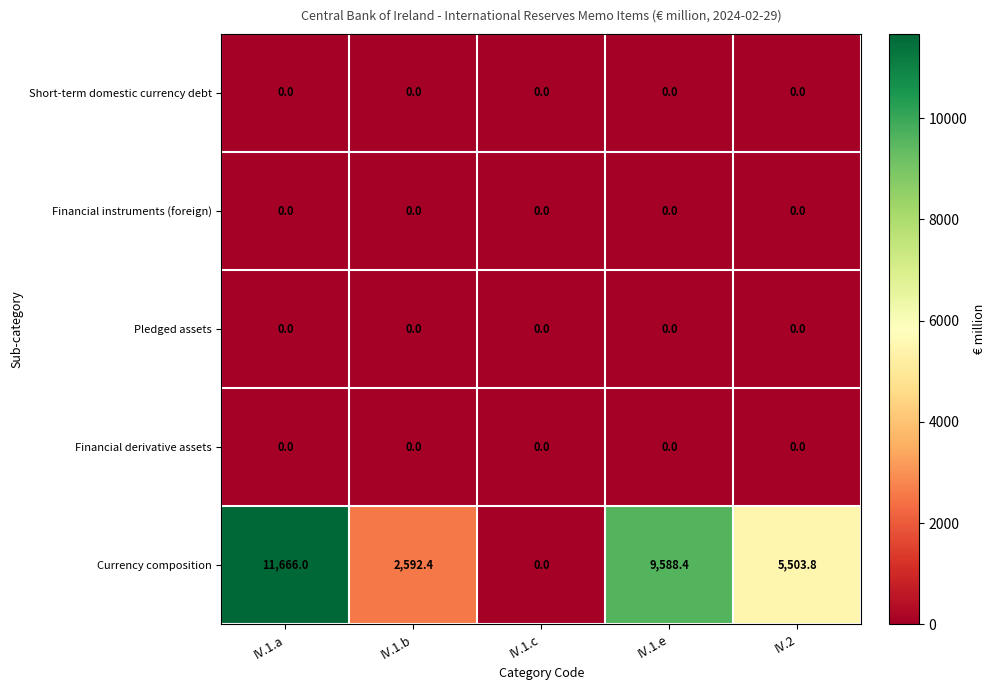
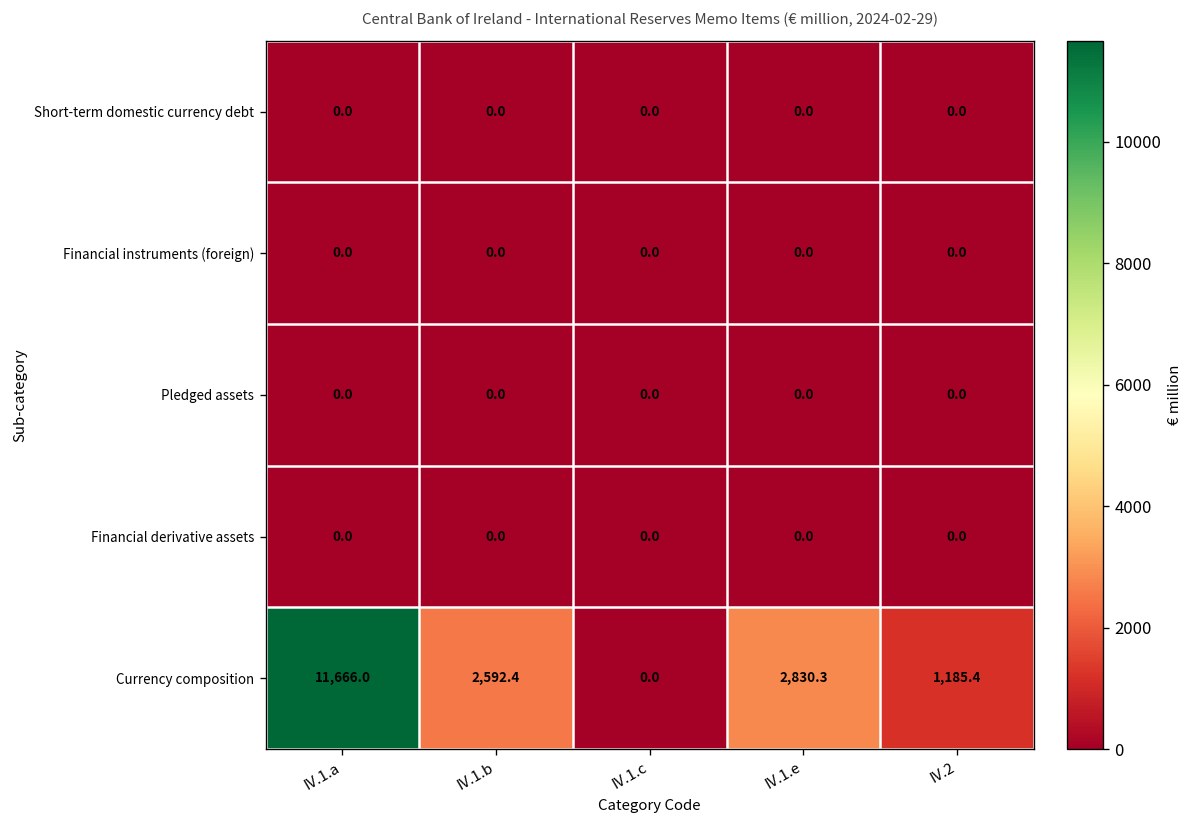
  {
    "Short-term domestic currency debt": {
      "IV.1.a": "0.0",
      "IV.1.b": "0.0",
      "IV.1.c": "0.0",
      "IV.1.e": "0.0",
      "IV.2": "0.0"
    },
    "Financial instruments (foreign)": {
      "IV.1.a": "0.0",
      "IV.1.b": "0.0",
      "IV.1.c": "0.0",
      "IV.1.e": "0.0",
      "IV.2": "0.0"
    },
    "Pledged assets": {
      "IV.1.a": "0.0",
      "IV.1.b": "0.0",
      "IV.1.c": "0.0",
      "IV.1.e": "0.0",
      "IV.2": "0.0"
    },
    "Financial derivative assets": {
      "IV.1.a": "0.0",
      "IV.1.b": "0.0",
      "IV.1.c": "0.0",
      "IV.1.e": "0.0",
      "IV.2": "0.0"
    },
    "Currency composition": {
      "IV.1.a": "11,666.0",
      "IV.1.b": "2,592.4",
      "IV.1.c": "0.0",
-     "IV.1.e": "9,588.4",
-     "IV.2": "5,503.8"
+     "IV.1.e": "2,830.3",
+     "IV.2": "1,185.4"
    }
  }
